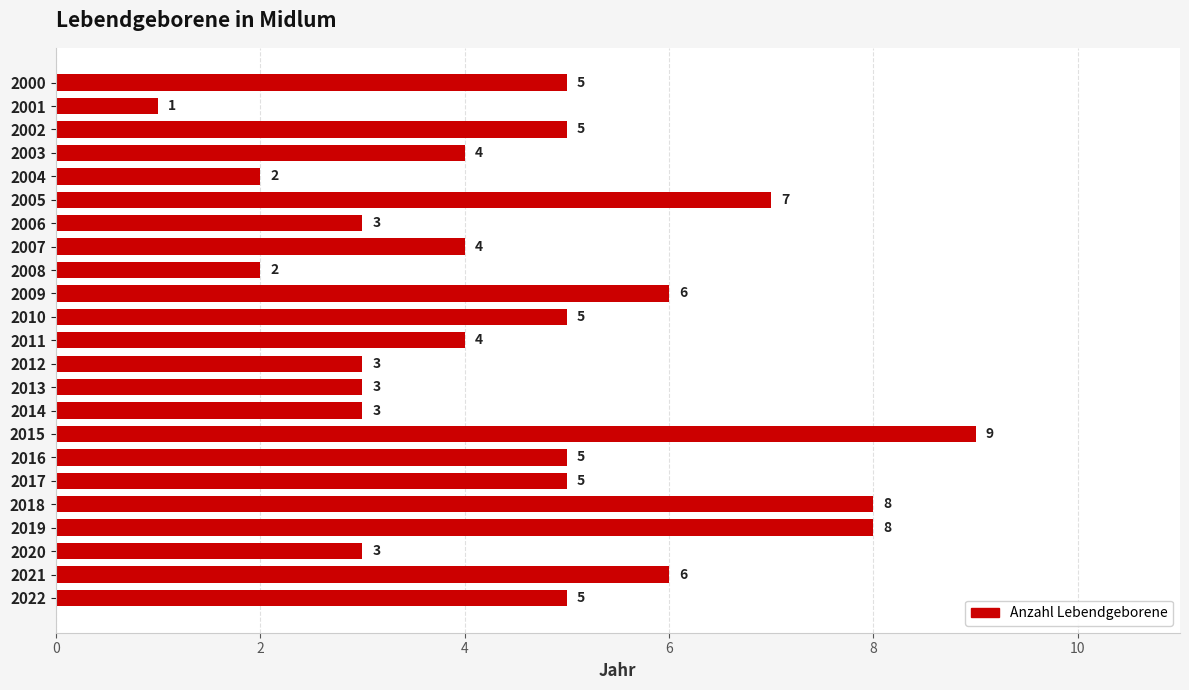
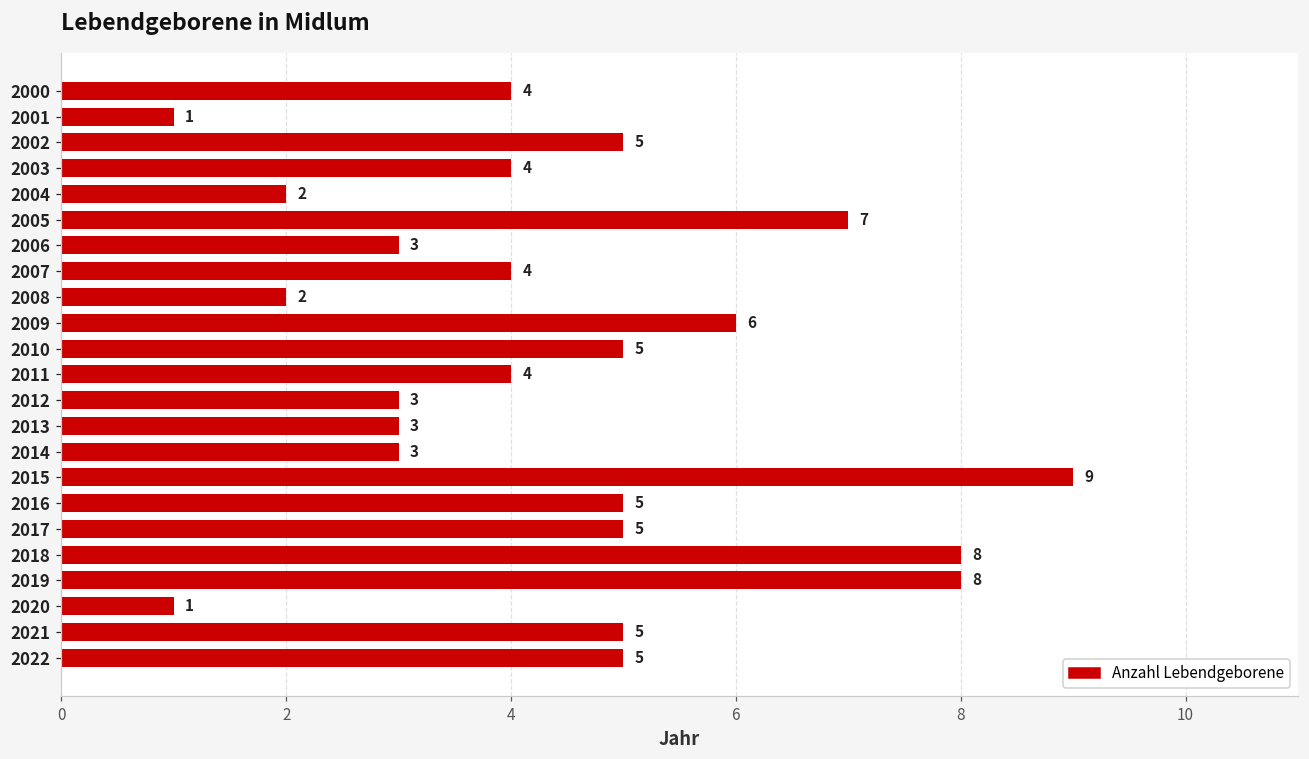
  {
-   "2000": 5,
+   "2000": 4,
    "2001": 1,
    "2002": 5,
    "2003": 4,
    "2004": 2,
    "2005": 7,
    "2006": 3,
    "2007": 4,
    "2008": 2,
    "2009": 6,
    "2010": 5,
    "2011": 4,
    "2012": 3,
    "2013": 3,
    "2014": 3,
    "2015": 9,
    "2016": 5,
    "2017": 5,
    "2018": 8,
    "2019": 8,
-   "2020": 3,
-   "2021": 6,
+   "2020": 1,
+   "2021": 5,
    "2022": 5
  }
